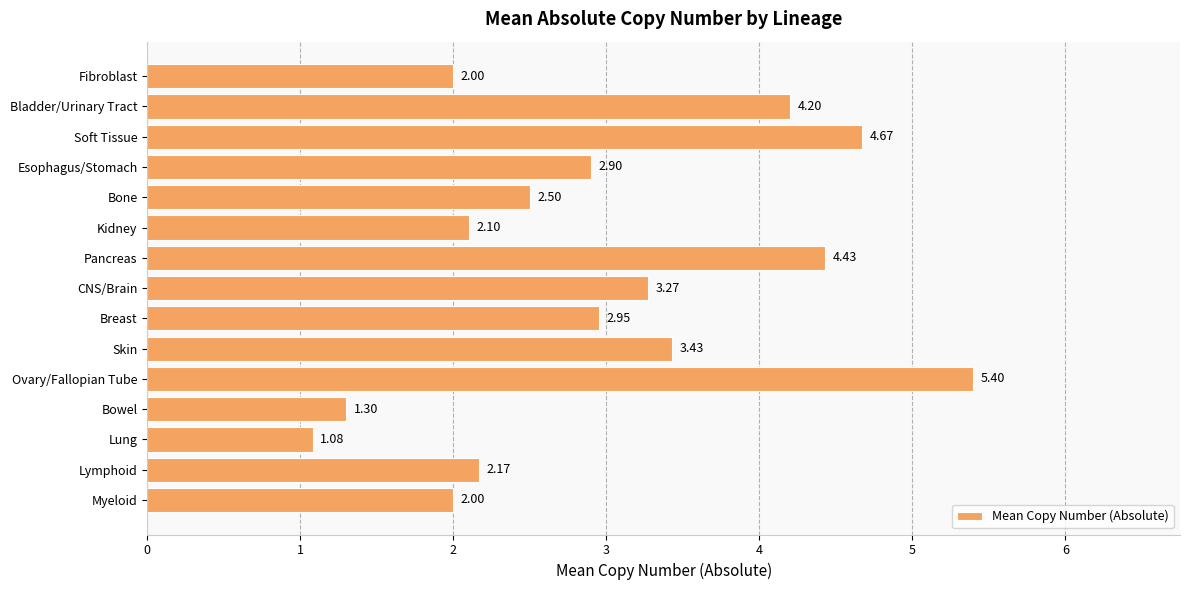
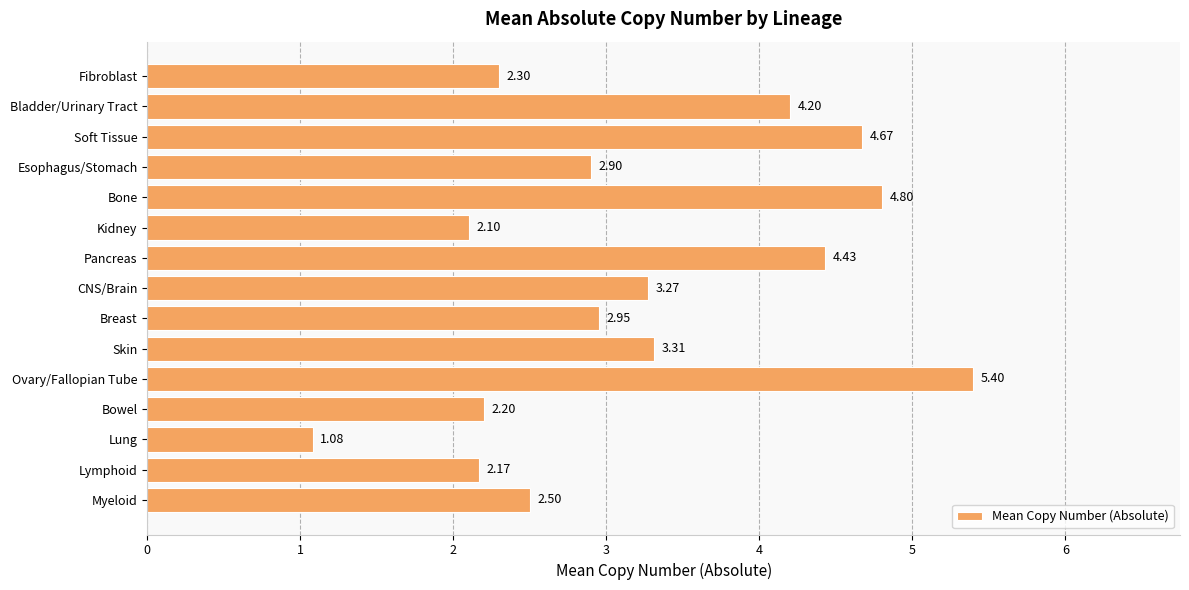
  {
-   "Fibroblast": 2.00,
+   "Fibroblast": 2.30,
    "Bladder/Urinary Tract": 4.20,
    "Soft Tissue": 4.67,
    "Esophagus/Stomach": 2.90,
-   "Bone": 2.50,
+   "Bone": 4.80,
    "Kidney": 2.10,
    "Pancreas": 4.43,
    "CNS/Brain": 3.27,
    "Breast": 2.95,
-   "Skin": 3.43,
+   "Skin": 3.31,
    "Ovary/Fallopian Tube": 5.40,
-   "Bowel": 1.30,
+   "Bowel": 2.20,
    "Lung": 1.08,
    "Lymphoid": 2.17,
-   "Myeloid": 2.00
+   "Myeloid": 2.50
  }
